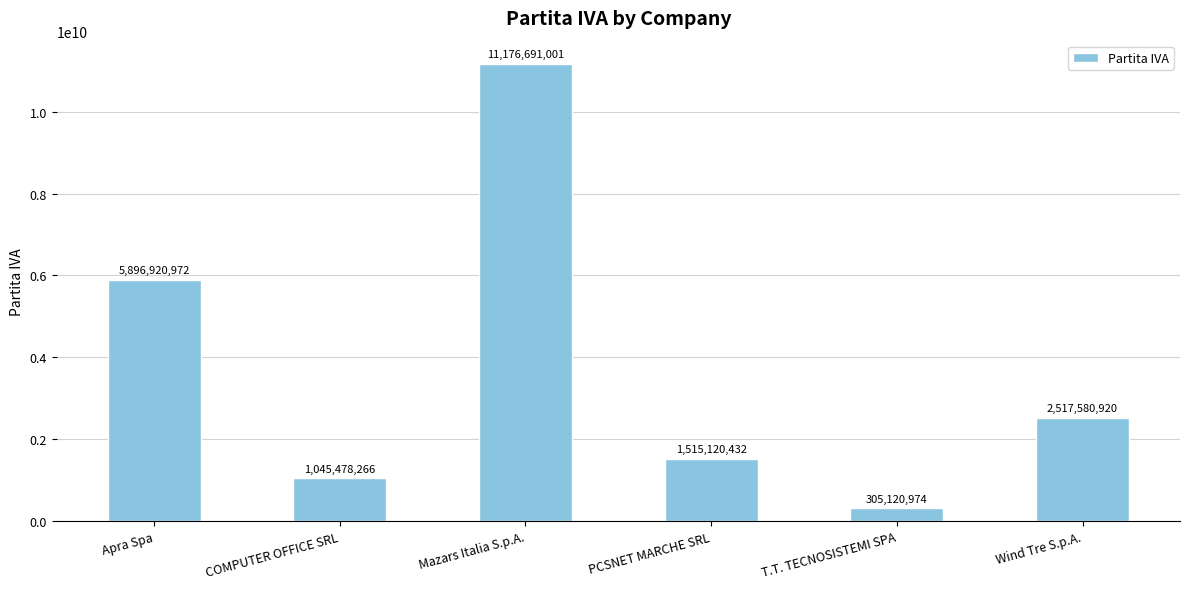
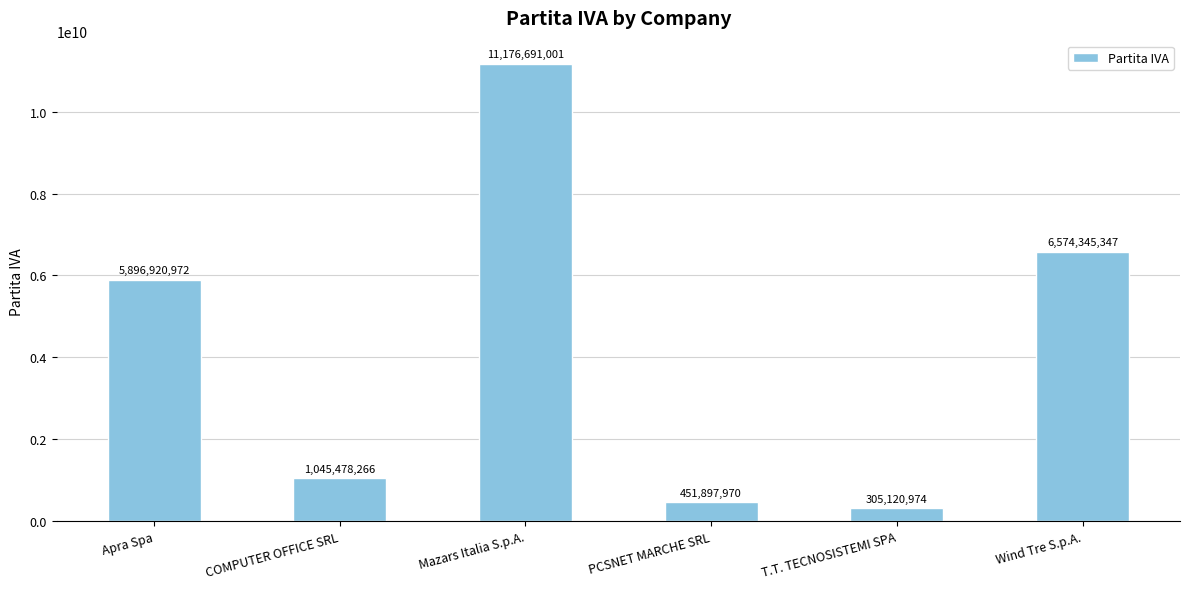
  {
    "Apra Spa": "5,896,920,972",
    "COMPUTER OFFICE SRL": "1,045,478,266",
    "Mazars Italia S.p.A.": "11,176,691,001",
-   "PCSNET MARCHE SRL": "1,515,120,432",
+   "PCSNET MARCHE SRL": "451,897,970",
    "T.T. TECNOSISTEMI SPA": "305,120,974",
-   "Wind Tre S.p.A.": "2,517,580,920"
+   "Wind Tre S.p.A.": "6,574,345,347"
  }
